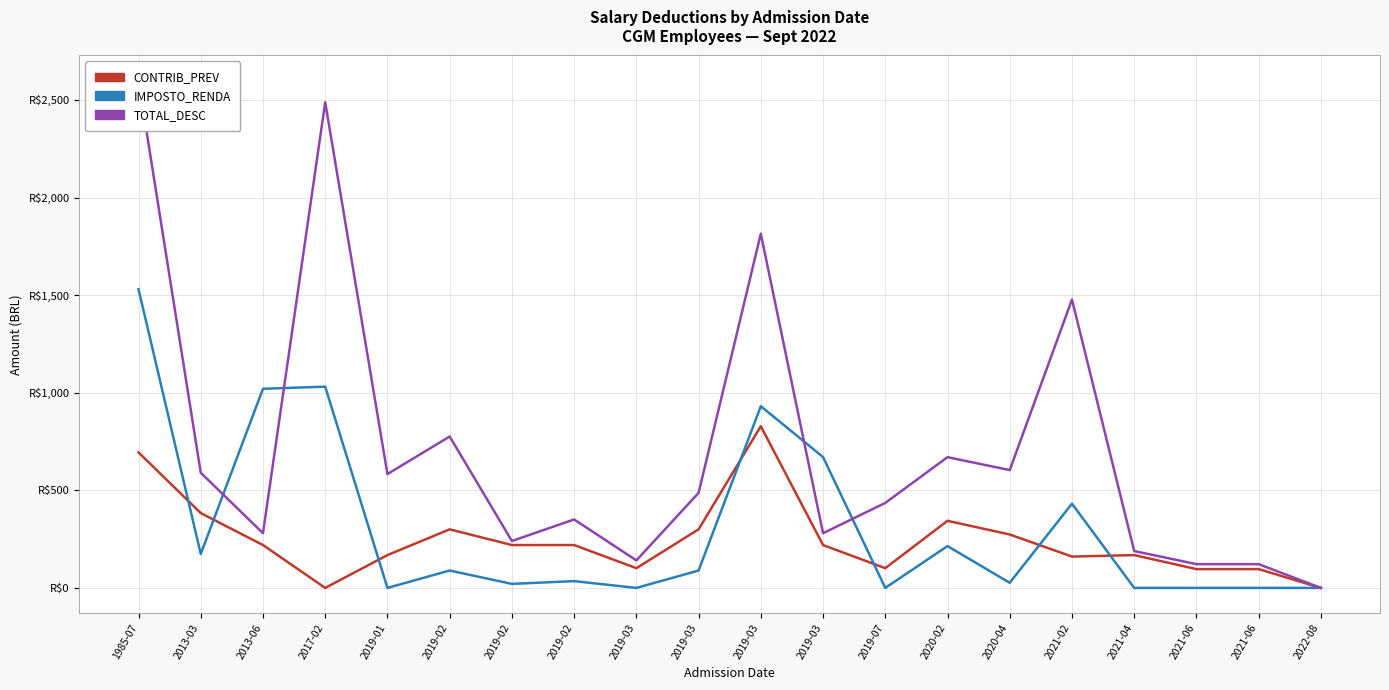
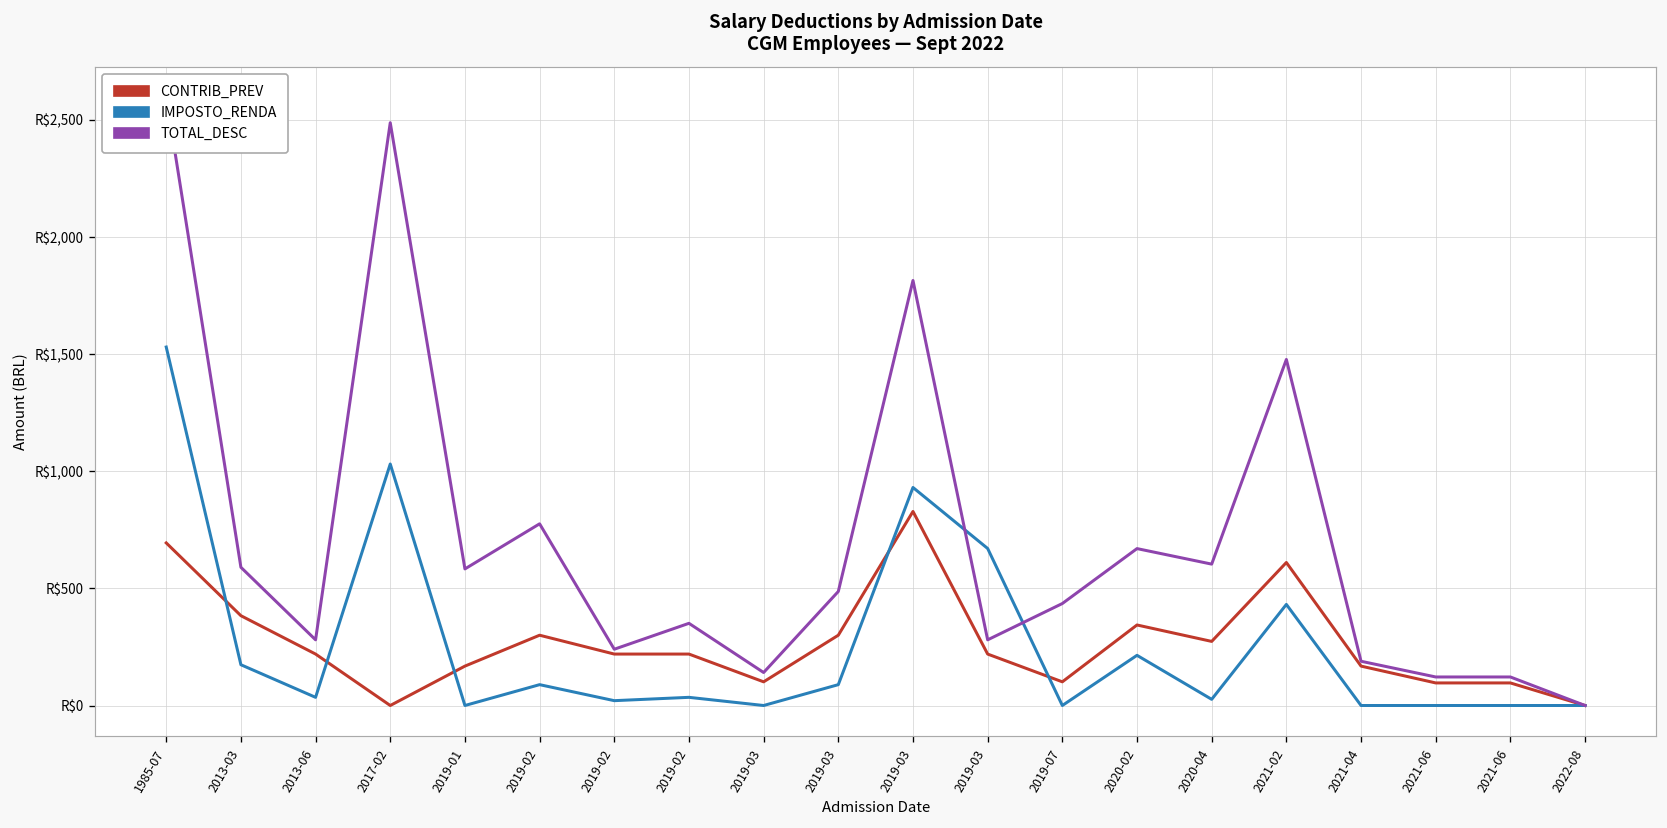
  {
    "CONTRIB_PREV": {
      "1985-07": "R$690",
      "2013-03": "R$380",
      "2013-06": "R$220",
      "2017-02": "R$0",
      "2019-01": "R$170",
      "2019-07": "R$100",
      "2020-02": "R$340",
      "2020-04": "R$270",
-     "2021-02": "R$160",
+     "2021-02": "R$610",
      "2021-04": "R$170"
    },
    "IMPOSTO_RENDA": {
      "1985-07": "R$1,530",
      "2013-03": "R$170",
-     "2013-06": "R$1,020",
+     "2013-06": "R$30",
      "2017-02": "R$1,030",
      "2019-01": "R$0",
      "2019-07": "R$0",
      "2020-02": "R$210",
      "2020-04": "R$30",
      "2021-02": "R$430",
      "2021-04": "R$0"
    },
    "TOTAL_DESC": {
      "2013-03": "R$590",
      "2013-06": "R$280",
      "2017-02": "R$2,490",
      "2019-01": "R$580",
      "2019-07": "R$440",
      "2020-02": "R$670",
      "2020-04": "R$600",
      "2021-02": "R$1,480",
      "2021-04": "R$190"
    }
  }
